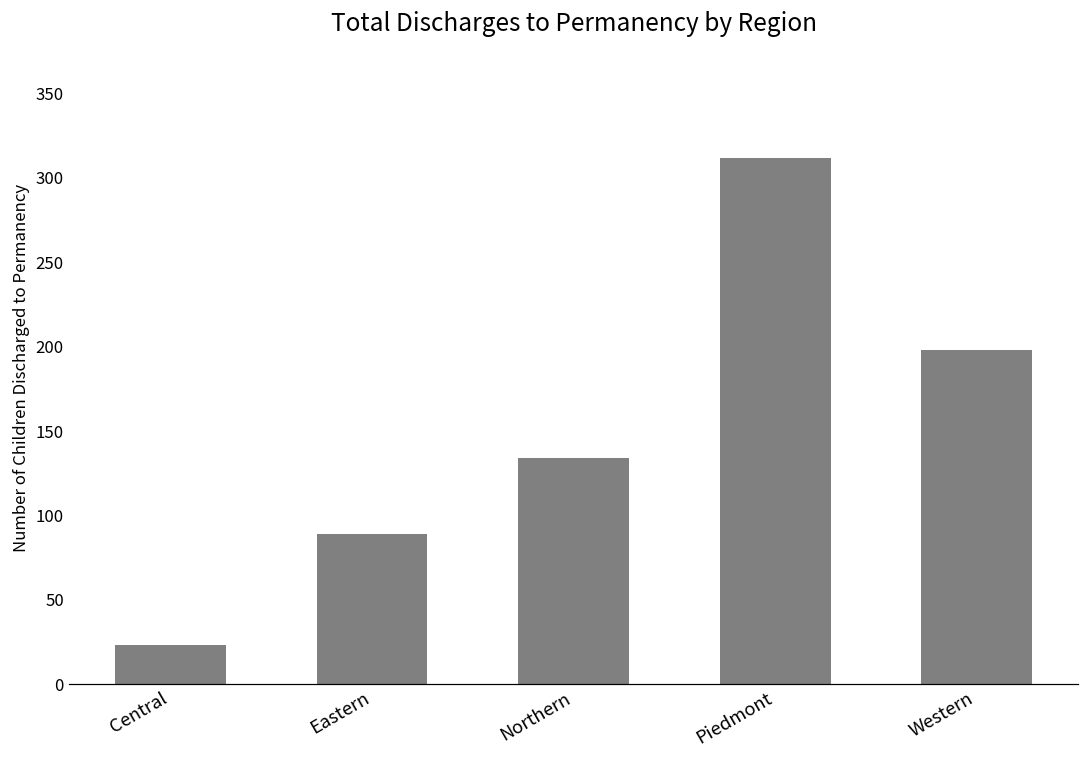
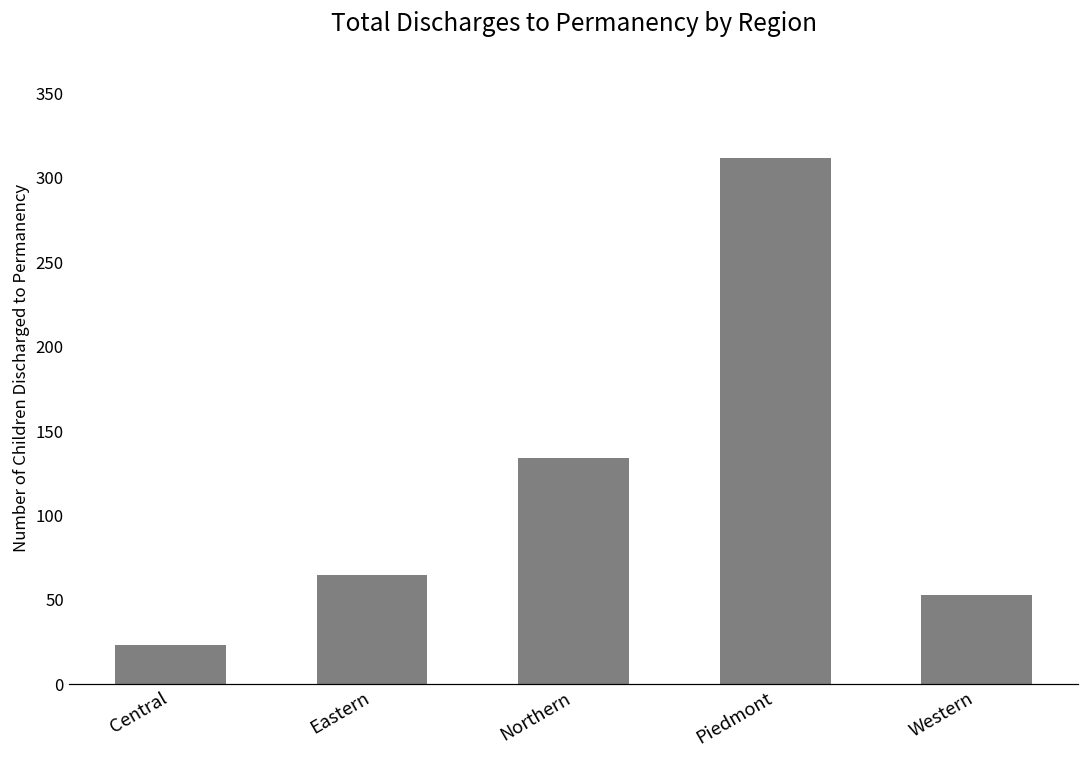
  {
    "Central": 23,
-   "Eastern": 89,
+   "Eastern": 65,
    "Northern": 134,
    "Piedmont": 312,
-   "Western": 198
+   "Western": 53
  }
